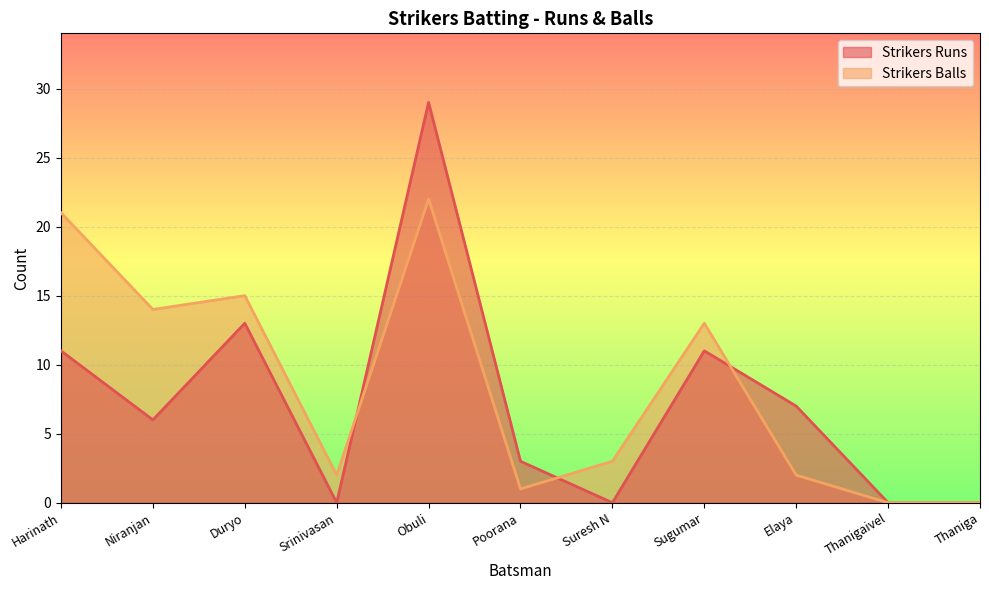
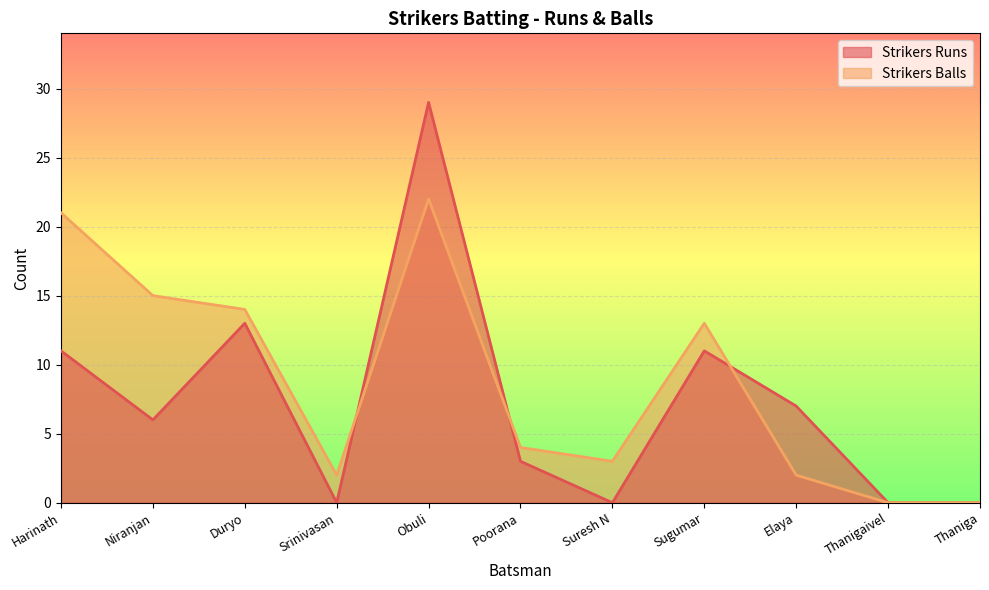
  {
    "Strikers Runs": {
      "Harinath": 11,
      "Niranjan": 6,
      "Duryo": 13,
      "Srinivasan": 0,
      "Obuli": 29,
      "Poorana": 3,
      "Suresh N": 0,
      "Sugumar": 11,
      "Elaya": 7
    },
    "Strikers Balls": {
      "Harinath": 21,
-     "Niranjan": 14,
-     "Duryo": 15,
+     "Niranjan": 15,
+     "Duryo": 14,
      "Srinivasan": 2,
      "Obuli": 22,
-     "Poorana": 1,
+     "Poorana": 4,
      "Suresh N": 3,
      "Sugumar": 13,
      "Elaya": 2
    }
  }
